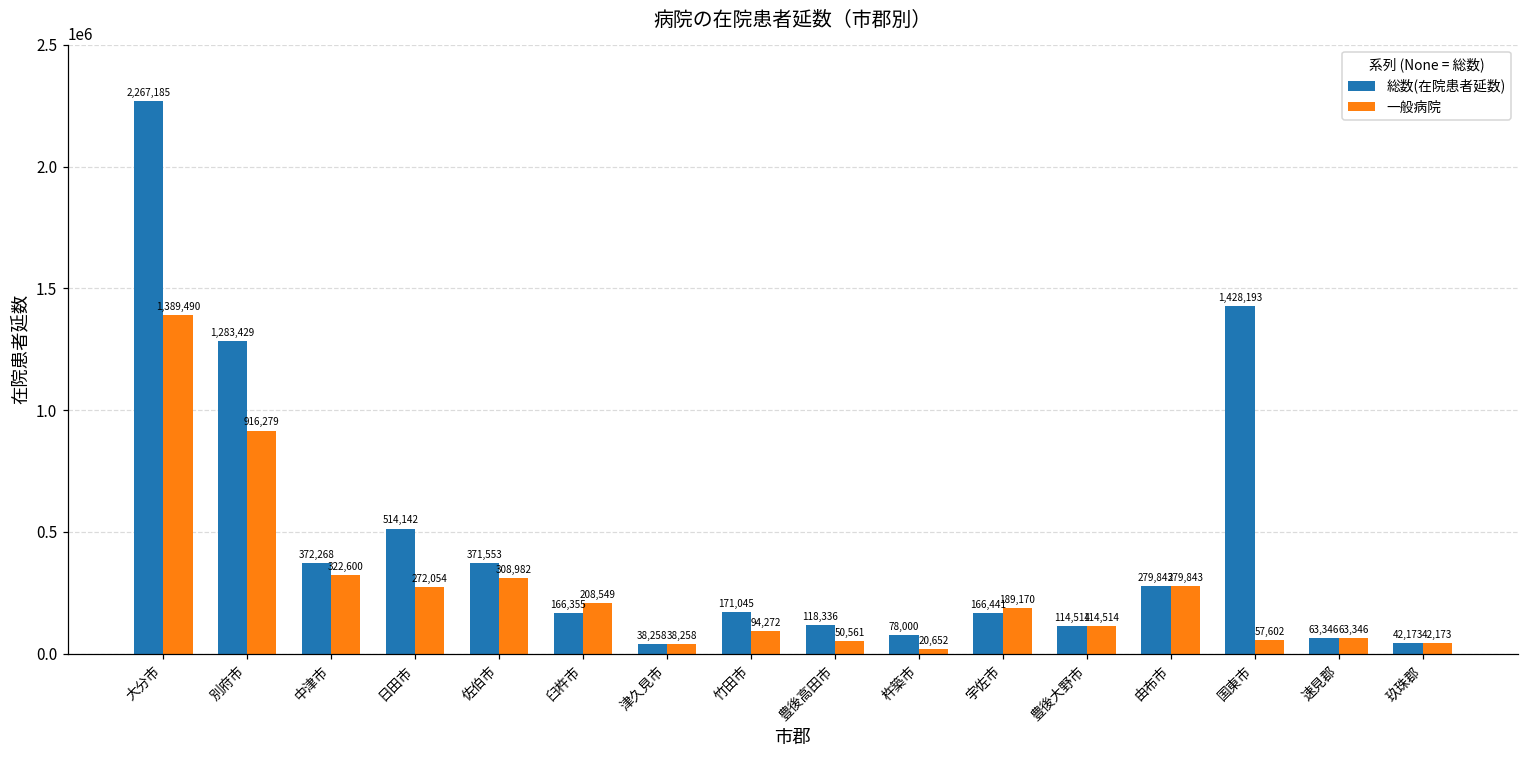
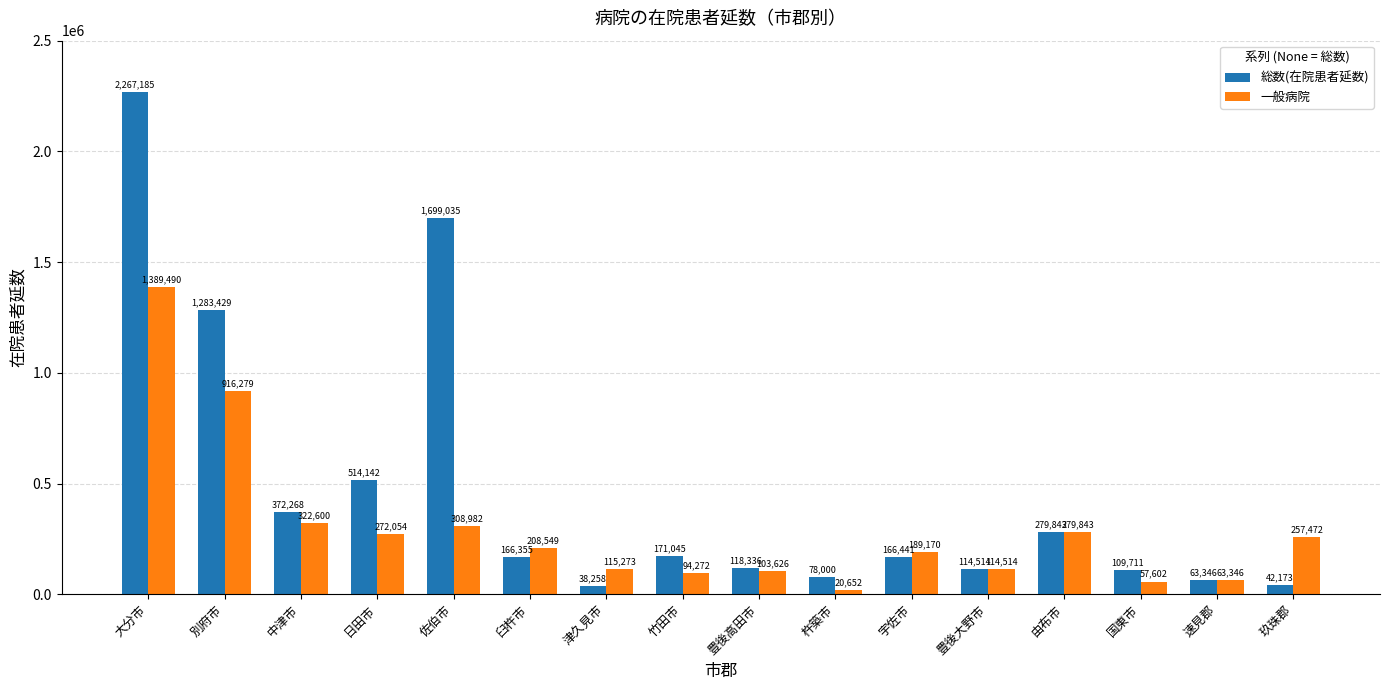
  {
    "総数(在院患者延数)": {
      "大分市": "2,267,185",
      "別府市": "1,283,429",
      "中津市": "372,268",
      "日田市": "514,142",
-     "佐伯市": "371,553",
+     "佐伯市": "1,699,035",
      "臼杵市": "166,355",
      "津久見市": "38,258",
      "竹田市": "171,045",
      "豊後高田市": "118,336",
      "杵築市": "78,000",
      "宇佐市": "166,441",
-     "国東市": "1,428,193",
+     "国東市": "109,711",
      "速見郡": "63,346",
      "玖珠郡": "42,173"
    },
    "一般病院": {
      "大分市": "1,389,490",
      "別府市": "916,279",
      "中津市": "322,600",
      "日田市": "272,054",
      "佐伯市": "308,982",
      "臼杵市": "208,549",
-     "津久見市": "38,258",
+     "津久見市": "115,273",
      "竹田市": "94,272",
-     "豊後高田市": "50,561",
+     "豊後高田市": "103,626",
      "杵築市": "20,652",
      "宇佐市": "189,170",
      "国東市": "57,602",
      "速見郡": "63,346",
-     "玖珠郡": "42,173"
+     "玖珠郡": "257,472"
    }
  }
